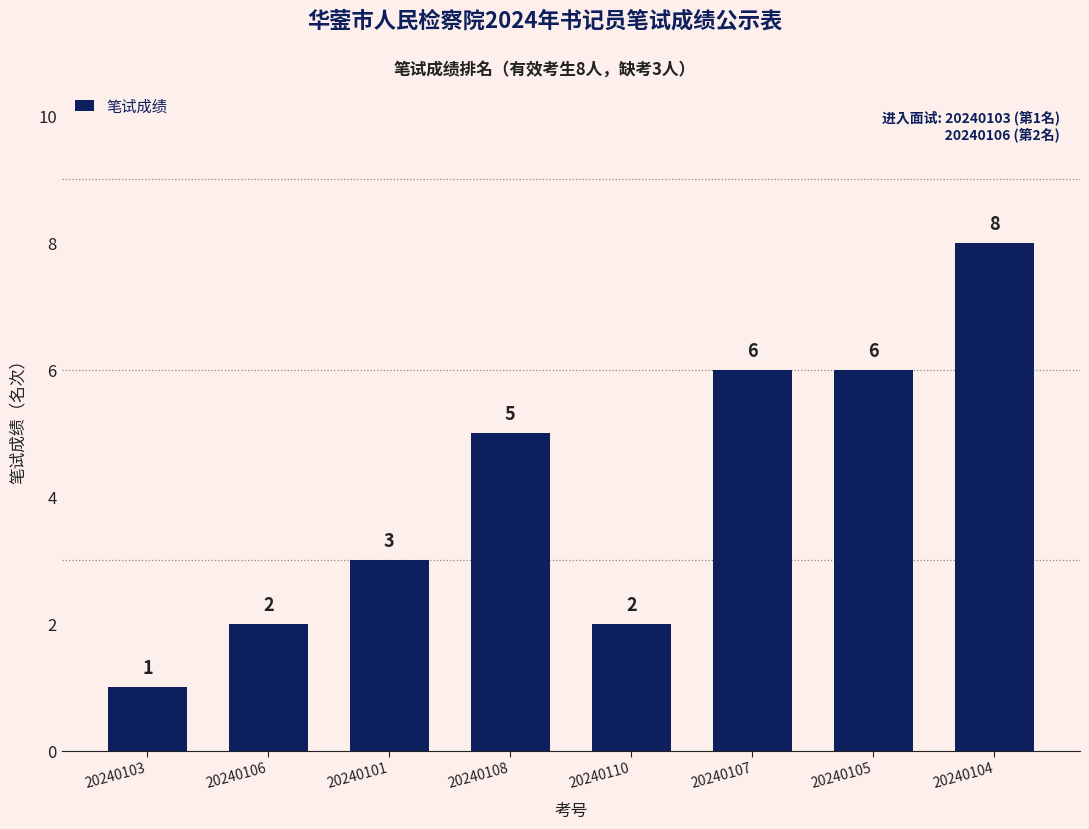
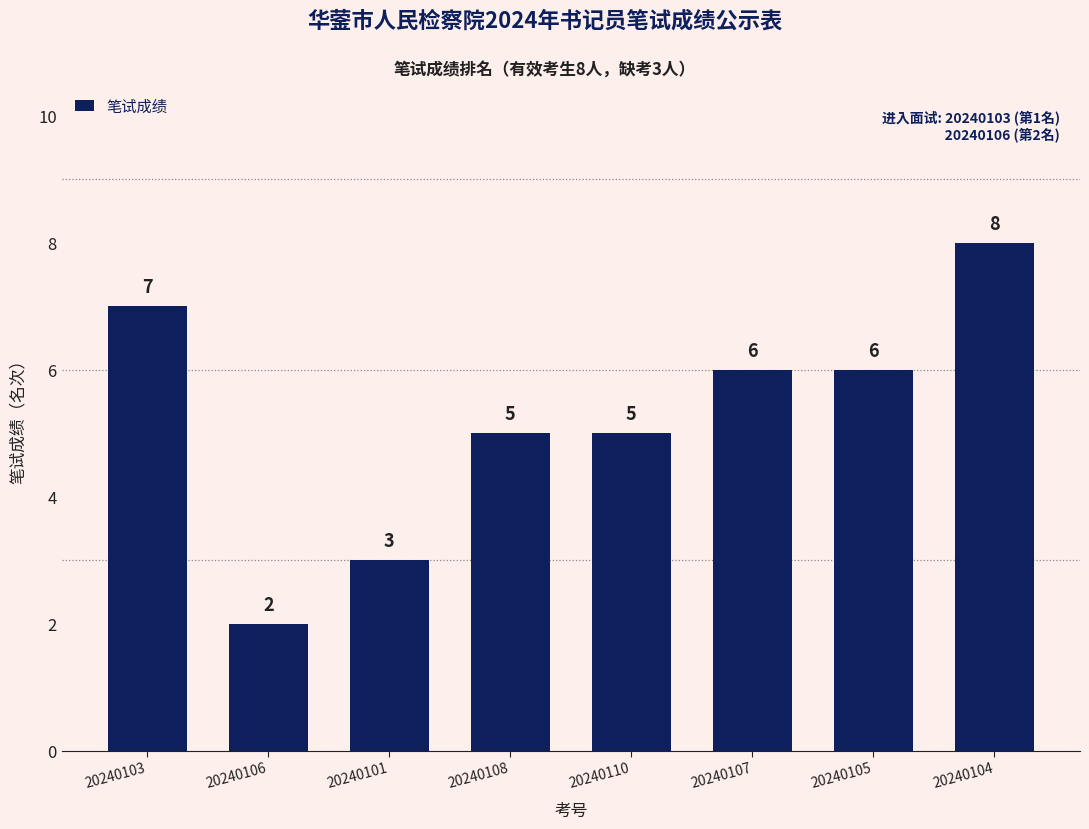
  {
-   "20240103": 1,
+   "20240103": 7,
    "20240106": 2,
    "20240101": 3,
    "20240108": 5,
-   "20240110": 2,
+   "20240110": 5,
    "20240107": 6,
    "20240105": 6,
    "20240104": 8
  }
